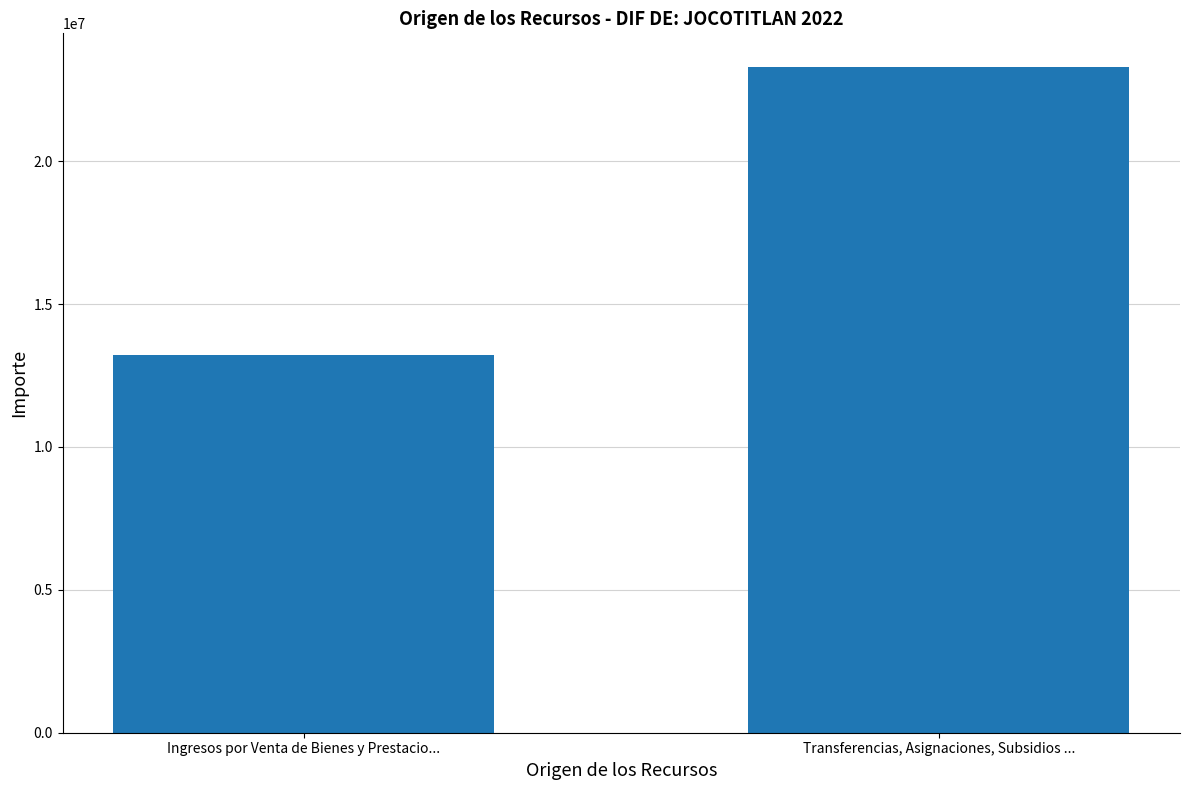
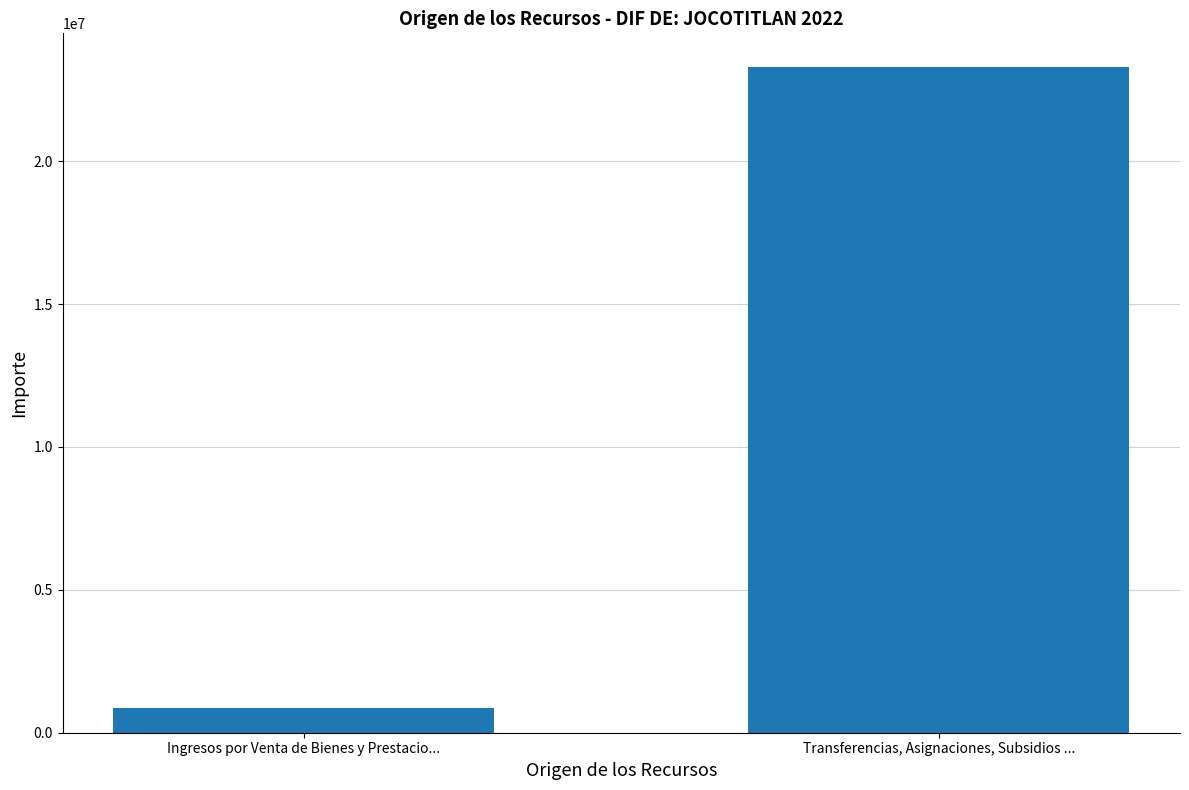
  {
-   "Ingresos por Venta de Bienes y Prestacio...": 13200000,
+   "Ingresos por Venta de Bienes y Prestacio...": 900000,
    "Transferencias, Asignaciones, Subsidios ...": 23300000
  }
